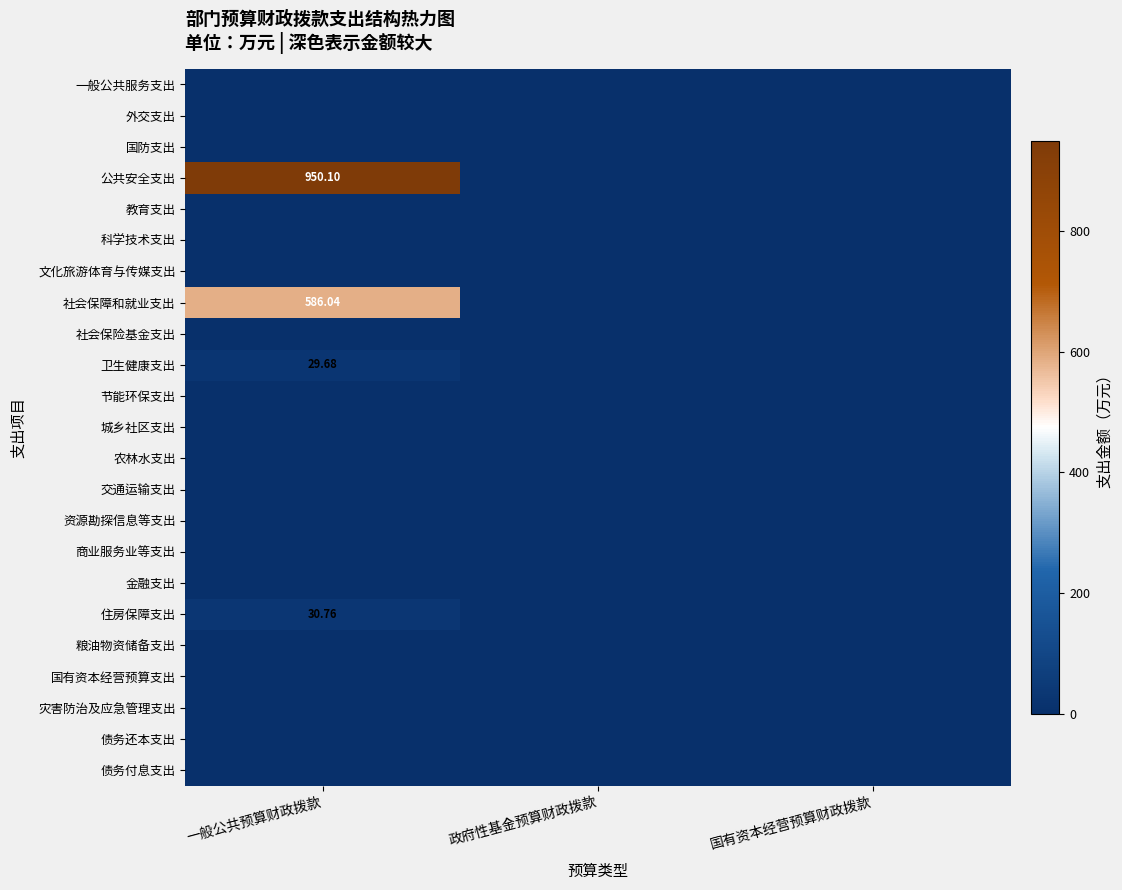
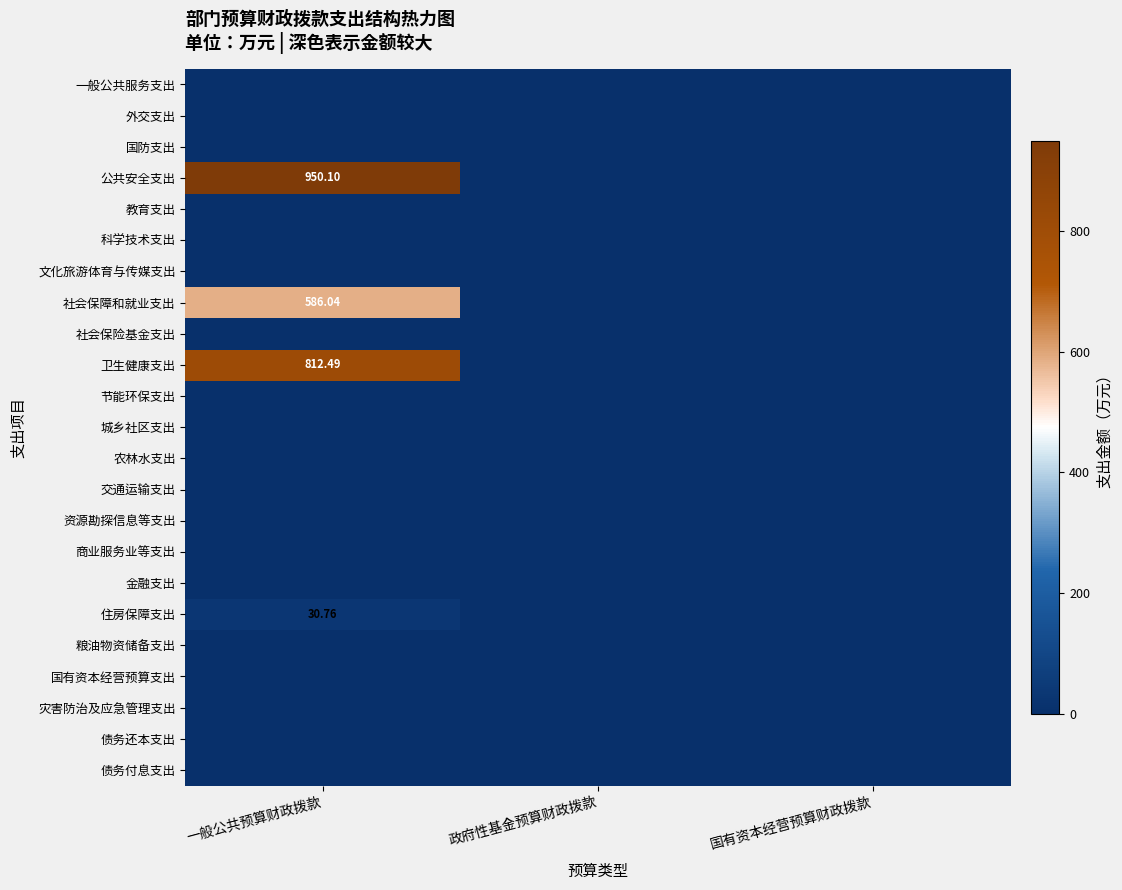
  {
    "公共安全支出": {
      "一般公共预算财政拨款": 950.10
    },
    "社会保障和就业支出": {
      "一般公共预算财政拨款": 586.04
    },
    "卫生健康支出": {
-     "一般公共预算财政拨款": 29.68
+     "一般公共预算财政拨款": 812.49
    },
    "住房保障支出": {
      "一般公共预算财政拨款": 30.76
    }
  }
